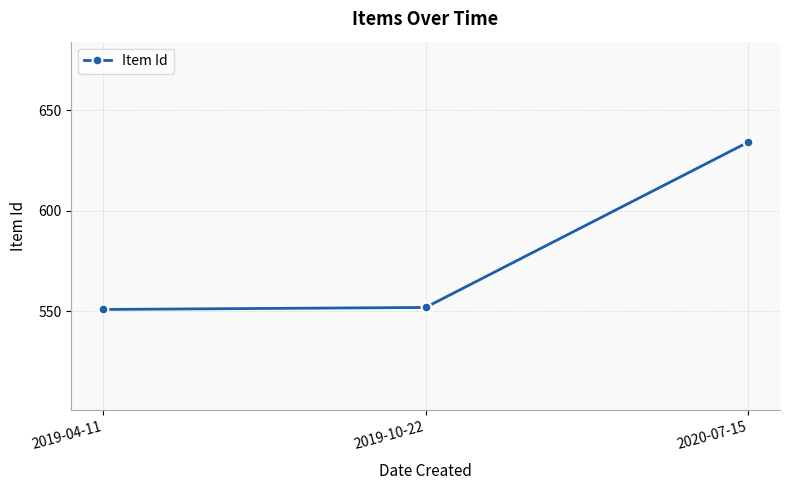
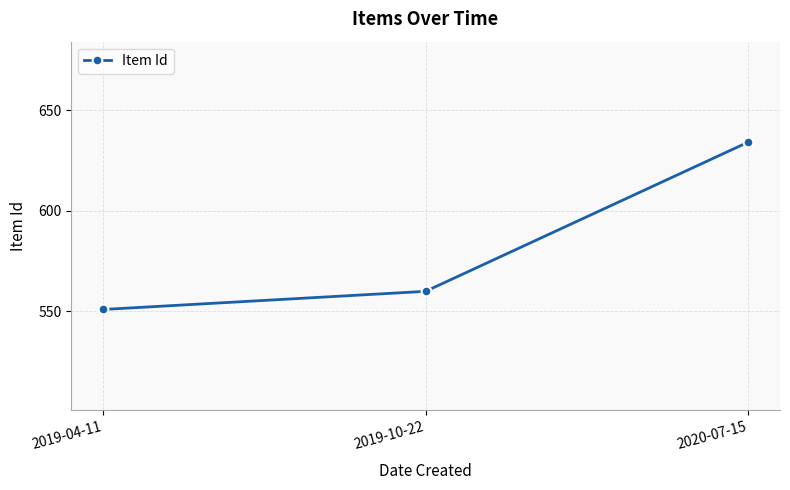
  {
    "2019-04-11": 551,
-   "2019-10-22": 552,
+   "2019-10-22": 560,
    "2020-07-15": 634
  }
